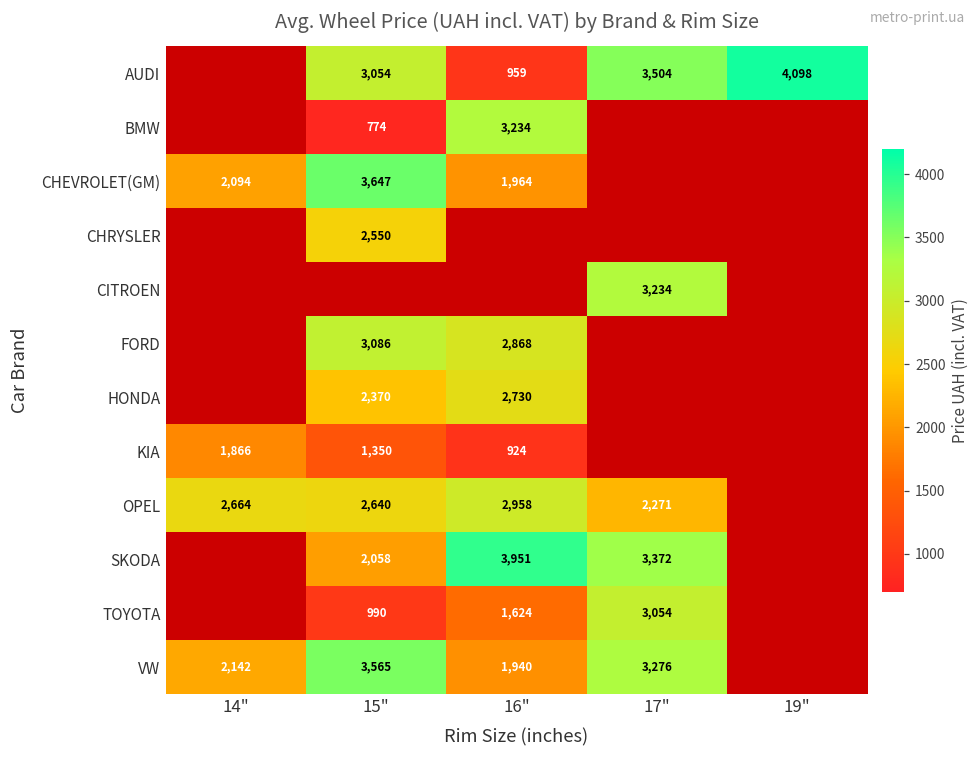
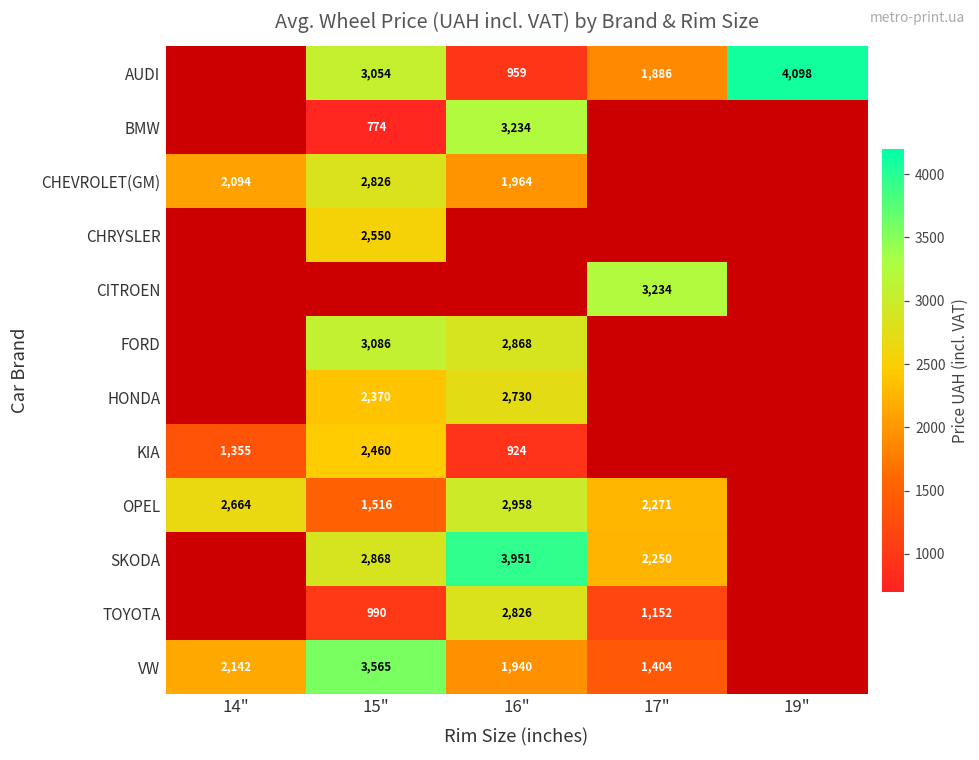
  {
    "AUDI": {
      "15\"": "3,054",
      "16\"": "959",
-     "17\"": "3,504",
+     "17\"": "1,886",
      "19\"": "4,098"
    },
    "BMW": {
      "15\"": "774",
      "16\"": "3,234"
    },
    "CHEVROLET(GM)": {
      "14\"": "2,094",
-     "15\"": "3,647",
+     "15\"": "2,826",
      "16\"": "1,964"
    },
    "CHRYSLER": {
      "15\"": "2,550"
    },
    "CITROEN": {
      "17\"": "3,234"
    },
    "FORD": {
      "15\"": "3,086",
      "16\"": "2,868"
    },
    "HONDA": {
      "15\"": "2,370",
      "16\"": "2,730"
    },
    "KIA": {
-     "14\"": "1,866",
-     "15\"": "1,350",
+     "14\"": "1,355",
+     "15\"": "2,460",
      "16\"": "924"
    },
    "OPEL": {
      "14\"": "2,664",
-     "15\"": "2,640",
+     "15\"": "1,516",
      "16\"": "2,958",
      "17\"": "2,271"
    },
    "SKODA": {
-     "15\"": "2,058",
+     "15\"": "2,868",
      "16\"": "3,951",
-     "17\"": "3,372"
+     "17\"": "2,250"
    },
    "TOYOTA": {
      "15\"": "990",
-     "16\"": "1,624",
-     "17\"": "3,054"
+     "16\"": "2,826",
+     "17\"": "1,152"
    },
    "VW": {
      "14\"": "2,142",
      "15\"": "3,565",
      "16\"": "1,940",
-     "17\"": "3,276"
+     "17\"": "1,404"
    }
  }
